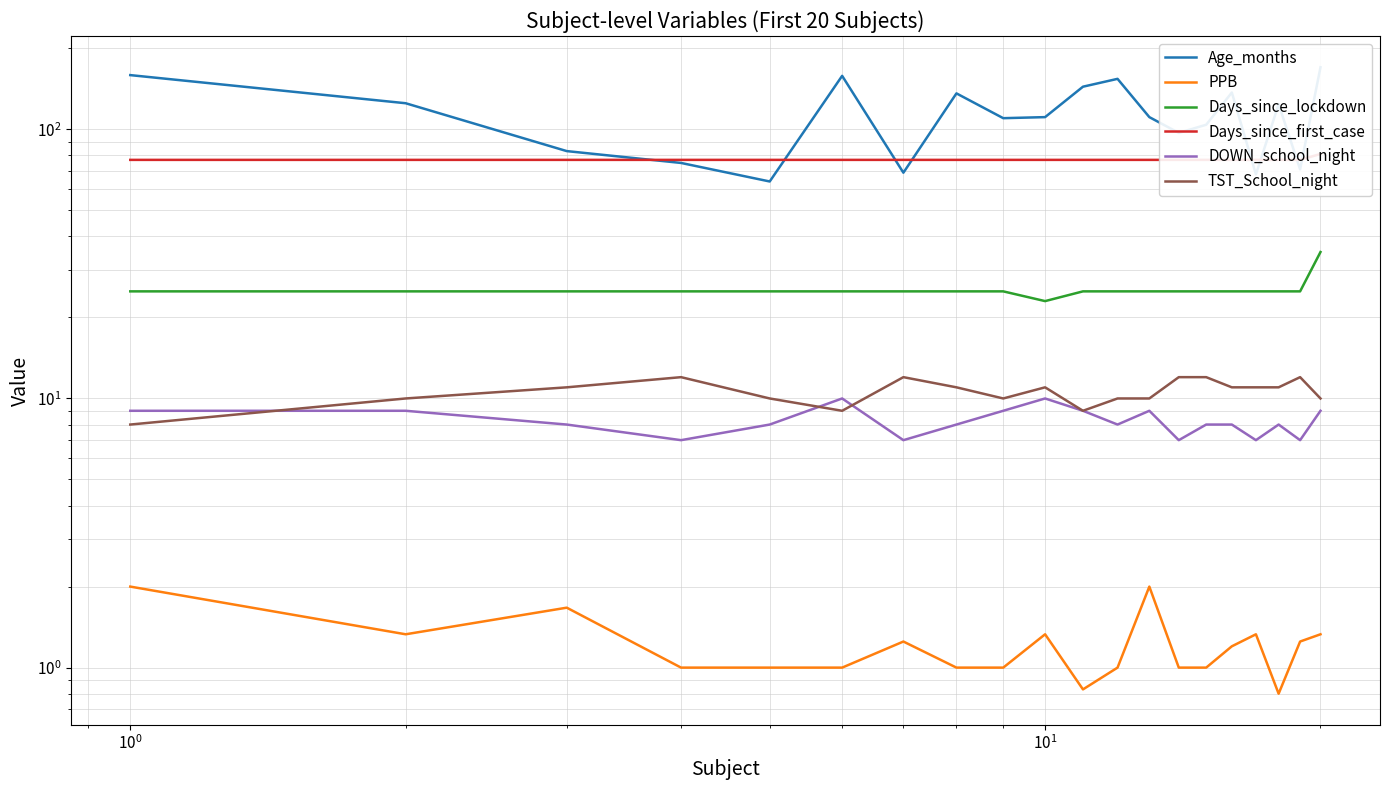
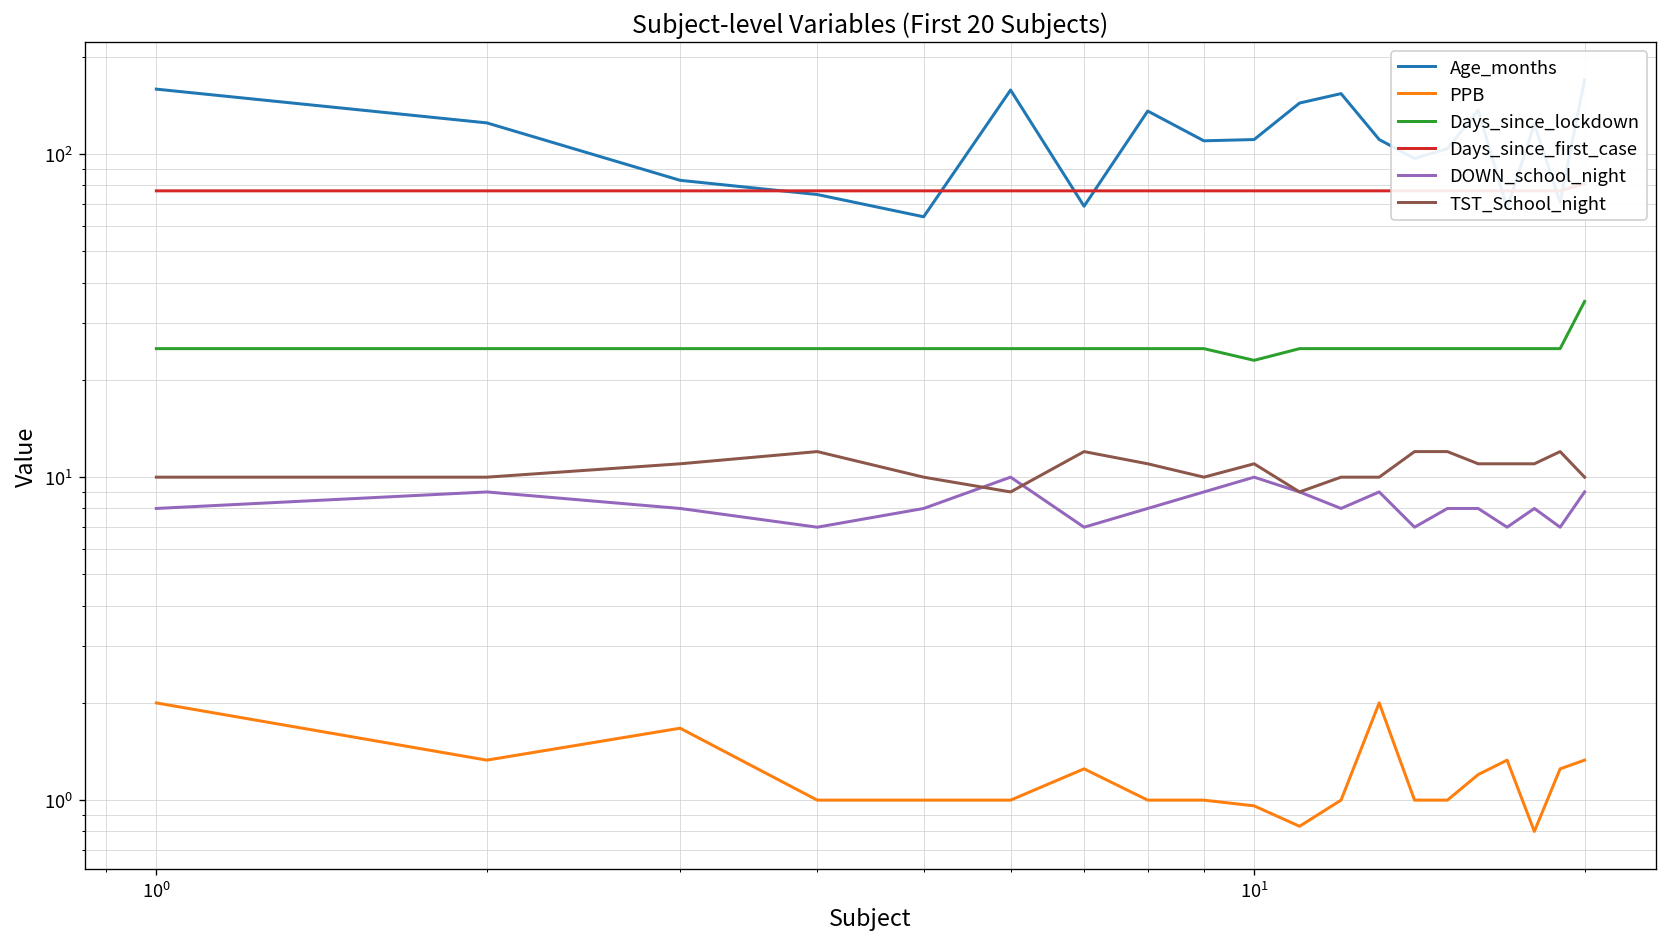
  {
    "Age_months": {
      "10^0": 160,
      "10^1": 111
    },
    "PPB": {
      "10^0": 2.0,
-     "10^1": 1.3
+     "10^1": 0.96
    },
    "Days_since_lockdown": {
      "10^0": 25,
      "10^1": 23
    },
    "Days_since_first_case": {
      "10^0": 77,
      "10^1": 77
    },
    "DOWN_school_night": {
-     "10^0": 9,
+     "10^0": 8,
      "10^1": 10
    },
    "TST_School_night": {
-     "10^0": 8,
+     "10^0": 10,
      "10^1": 11
    }
  }
